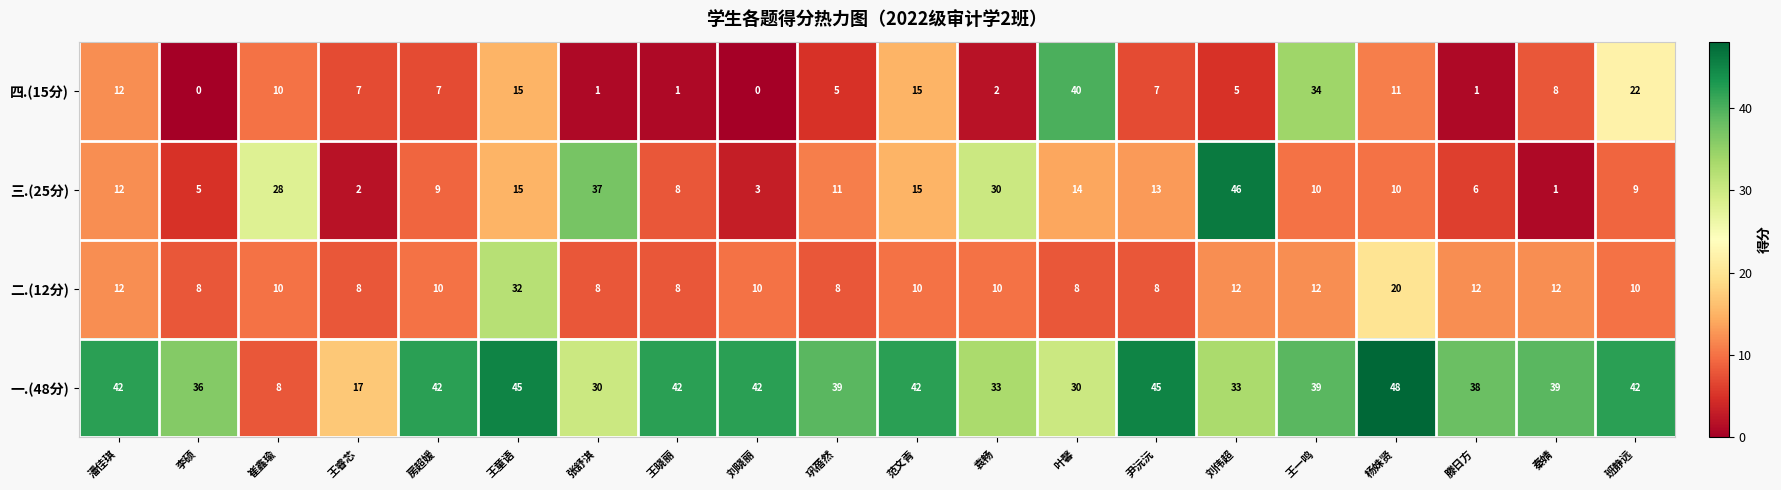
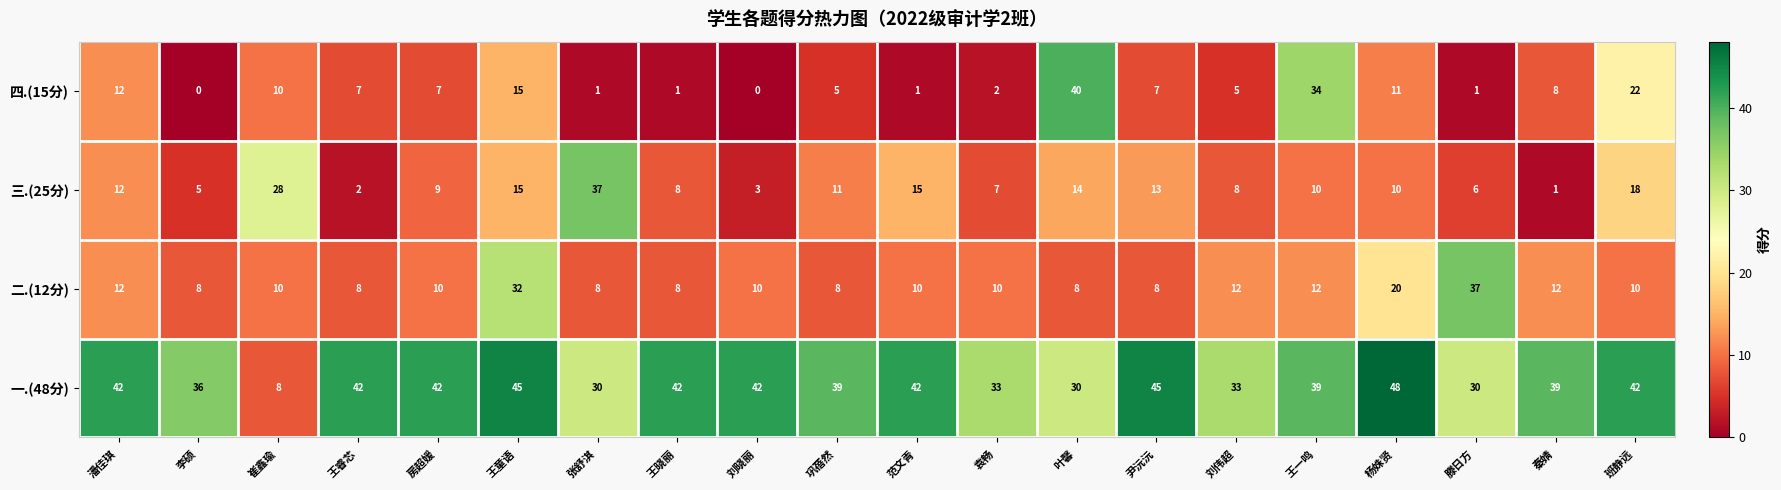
  {
    "四.(15分)": {
      "潘佳琪": 12,
      "李硕": 0,
      "崔鑫瑜": 10,
      "王睿芯": 7,
      "房超媛": 7,
      "王童语": 15,
      "张舒淇": 1,
      "王晓丽": 1,
      "刘晓丽": 0,
      "巩蓓然": 5,
-     "范文青": 15,
+     "范文青": 1,
      "袁畅": 2,
      "叶馨": 40,
      "尹沅沅": 7,
      "刘伟超": 5,
      "王一鸣": 34,
      "杨姝贤": 11,
      "滕日方": 1,
      "秦婧": 8,
      "班静远": 22
    },
    "三.(25分)": {
      "潘佳琪": 12,
      "李硕": 5,
      "崔鑫瑜": 28,
      "王睿芯": 2,
      "房超媛": 9,
      "王童语": 15,
      "张舒淇": 37,
      "王晓丽": 8,
      "刘晓丽": 3,
      "巩蓓然": 11,
      "范文青": 15,
-     "袁畅": 30,
+     "袁畅": 7,
      "叶馨": 14,
      "尹沅沅": 13,
-     "刘伟超": 46,
+     "刘伟超": 8,
      "王一鸣": 10,
      "杨姝贤": 10,
      "滕日方": 6,
      "秦婧": 1,
-     "班静远": 9
+     "班静远": 18
    },
    "二.(12分)": {
      "潘佳琪": 12,
      "李硕": 8,
      "崔鑫瑜": 10,
      "王睿芯": 8,
      "房超媛": 10,
      "王童语": 32,
      "张舒淇": 8,
      "王晓丽": 8,
      "刘晓丽": 10,
      "巩蓓然": 8,
      "范文青": 10,
      "袁畅": 10,
      "叶馨": 8,
      "尹沅沅": 8,
      "刘伟超": 12,
      "王一鸣": 12,
      "杨姝贤": 20,
-     "滕日方": 12,
+     "滕日方": 37,
      "秦婧": 12,
      "班静远": 10
    },
    "一.(48分)": {
      "潘佳琪": 42,
      "李硕": 36,
      "崔鑫瑜": 8,
-     "王睿芯": 17,
+     "王睿芯": 42,
      "房超媛": 42,
      "王童语": 45,
      "张舒淇": 30,
      "王晓丽": 42,
      "刘晓丽": 42,
      "巩蓓然": 39,
      "范文青": 42,
      "袁畅": 33,
      "叶馨": 30,
      "尹沅沅": 45,
      "刘伟超": 33,
      "王一鸣": 39,
      "杨姝贤": 48,
-     "滕日方": 38,
+     "滕日方": 30,
      "秦婧": 39,
      "班静远": 42
    }
  }
